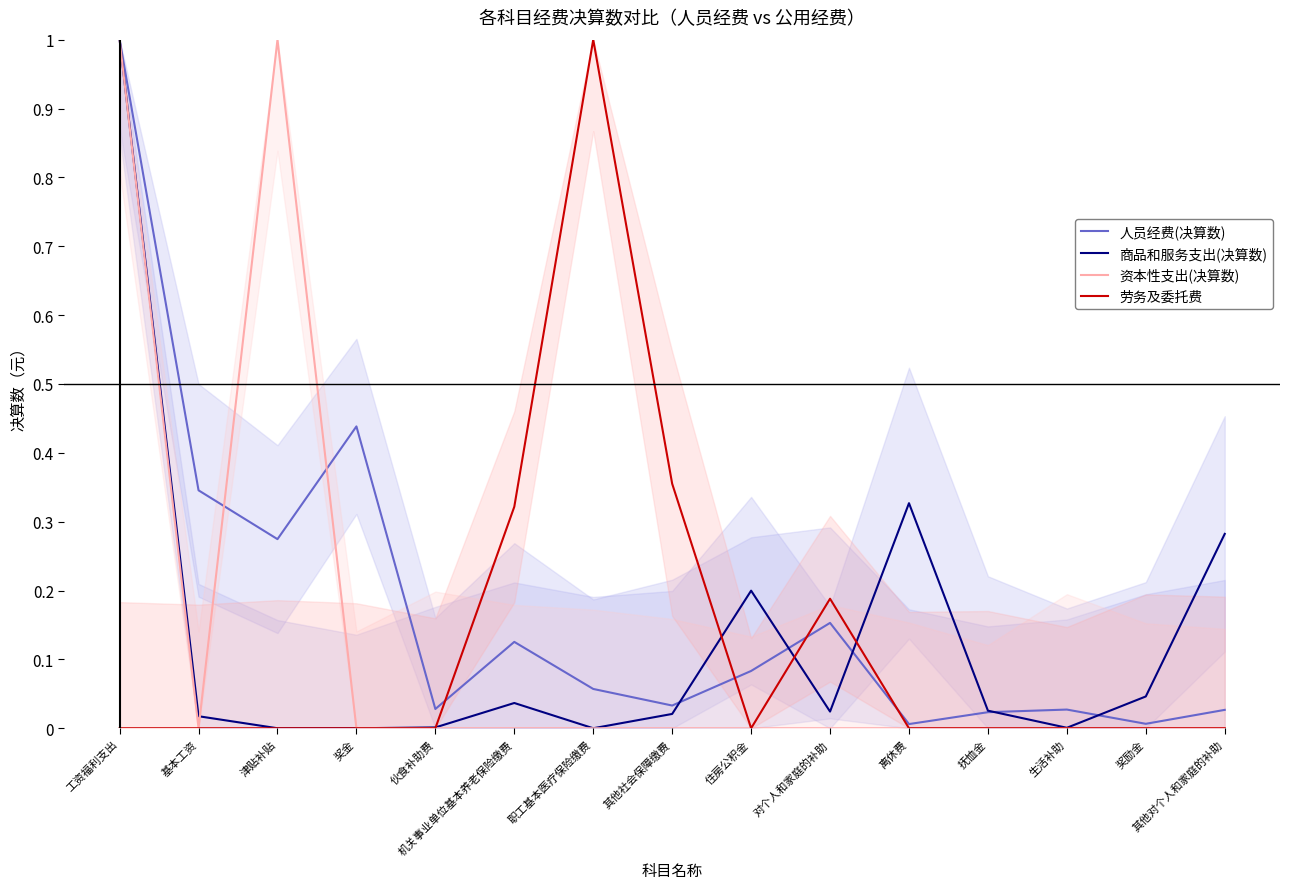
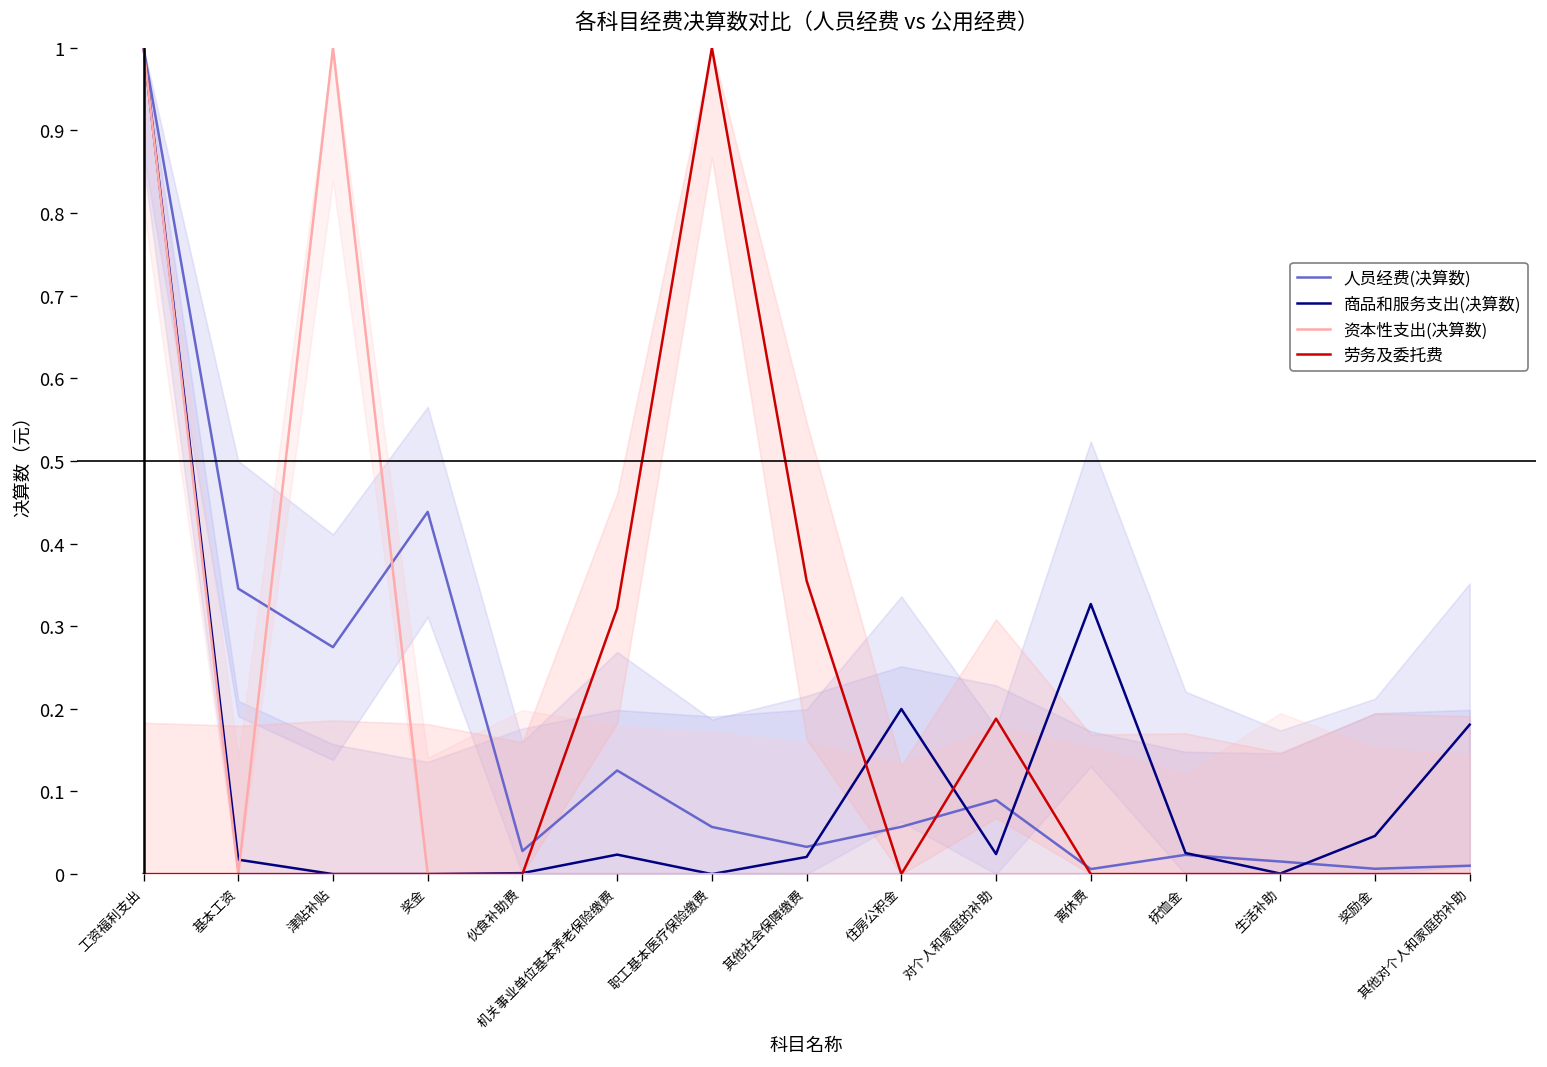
  {
    "人员经费(决算数)": {
      "基本工资": 0.35,
      "津贴补贴": 0.27,
      "奖金": 0.44,
      "伙食补助费": 0.03,
      "机关事业单位基本养老保险缴费": 0.13,
      "职工基本医疗保险缴费": 0.06,
      "其他社会保障缴费": 0.03,
-     "住房公积金": 0.08,
-     "对个人和家庭的补助": 0.15,
+     "住房公积金": 0.06,
+     "对个人和家庭的补助": 0.09,
      "离休费": 0.01,
-     "生活补助": 0.03,
+     "生活补助": 0.02,
      "奖励金": 0.01,
-     "其他对个人和家庭的补助": 0.03
+     "其他对个人和家庭的补助": 0.01
    },
    "商品和服务支出(决算数)": {
      "基本工资": 0.02,
-     "机关事业单位基本养老保险缴费": 0.04,
+     "机关事业单位基本养老保险缴费": 0.02,
      "其他社会保障缴费": 0.02,
      "住房公积金": 0.20,
      "对个人和家庭的补助": 0.02,
      "离休费": 0.33,
      "奖励金": 0.05,
-     "其他对个人和家庭的补助": 0.28
+     "其他对个人和家庭的补助": 0.18
    },
    "劳务及委托费": {
      "工资福利支出": 0.00,
      "机关事业单位基本养老保险缴费": 0.32,
      "其他社会保障缴费": 0.36,
      "对个人和家庭的补助": 0.19
    }
  }
